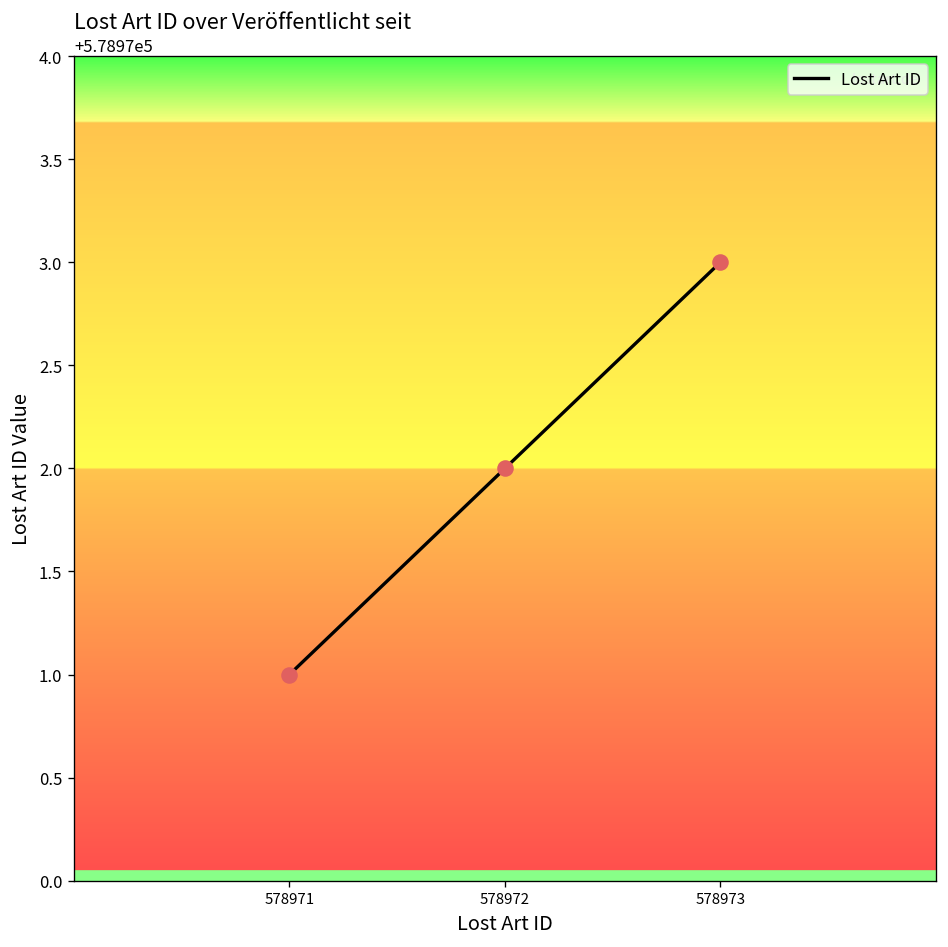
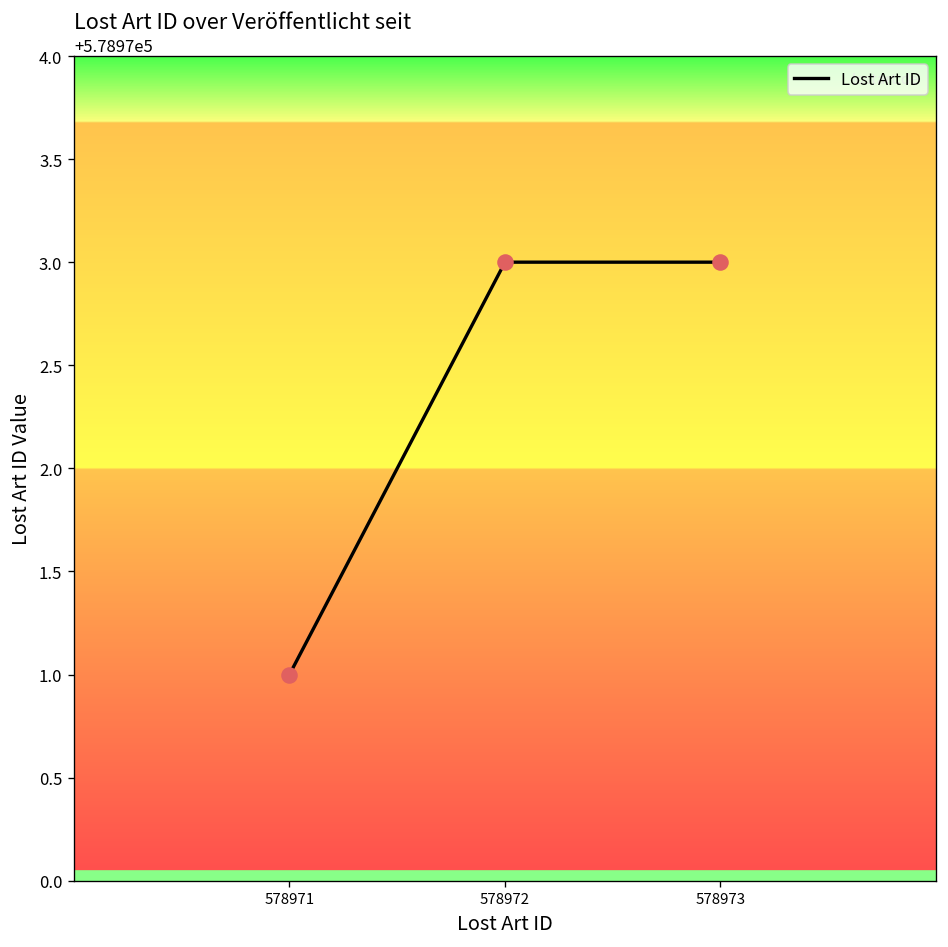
  {
    "578971": 578971,
-   "578972": 578972,
+   "578972": 578973,
    "578973": 578973
  }
